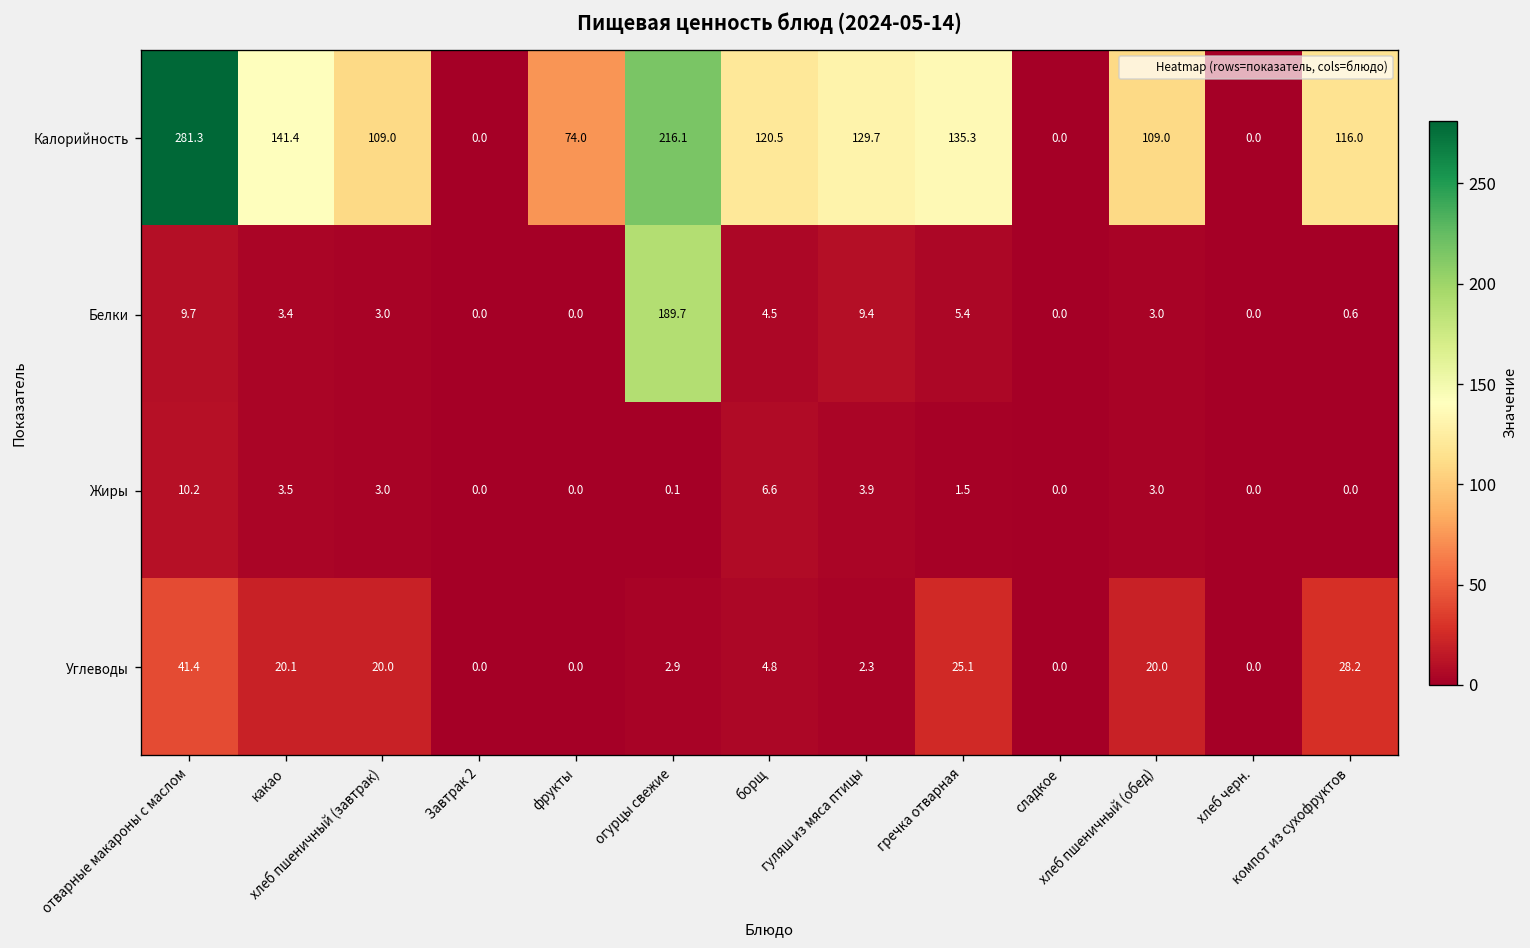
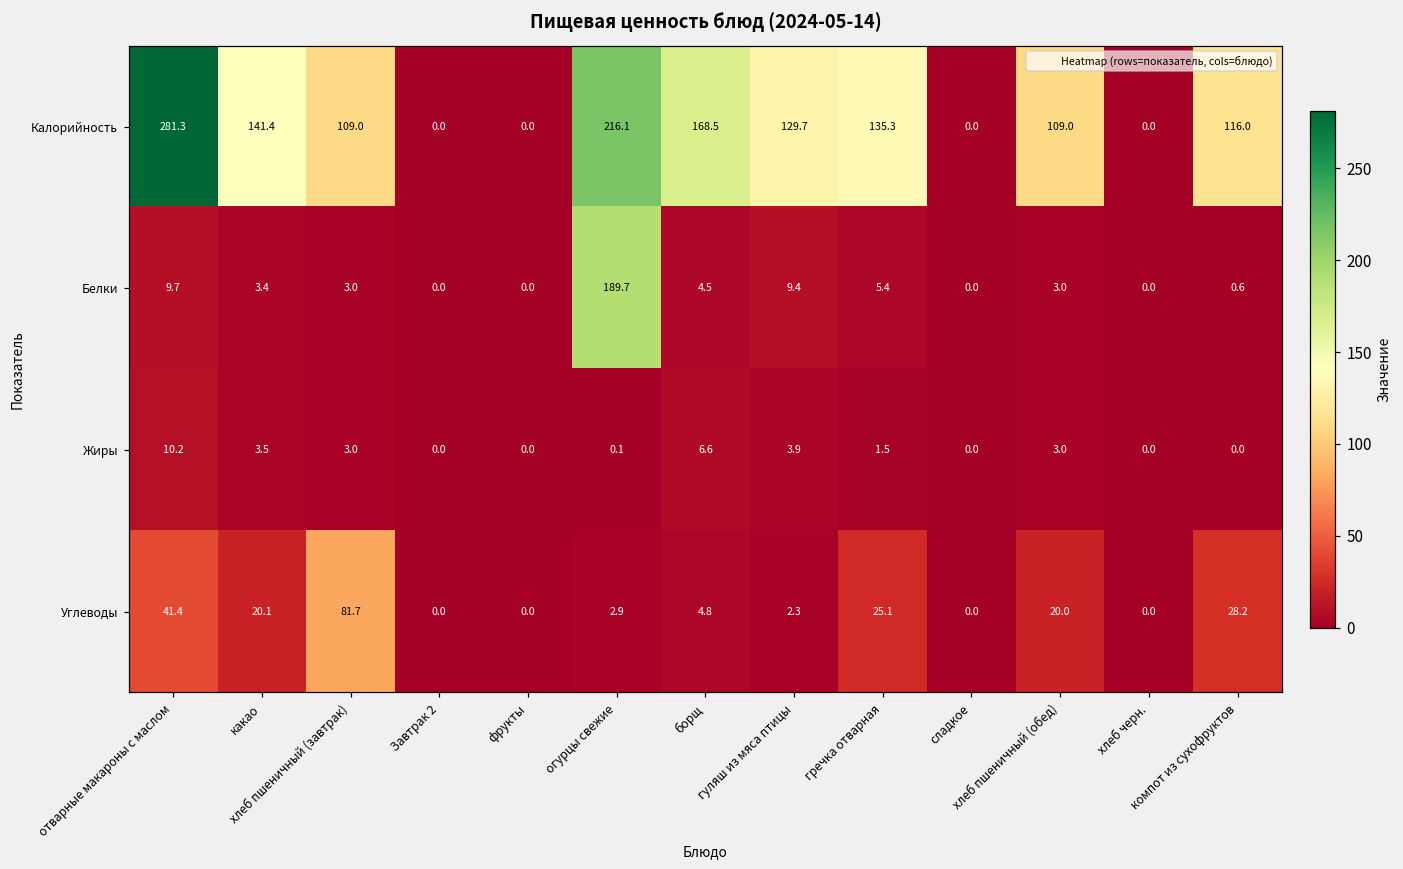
  {
    "Калорийность": {
      "отварные макароны с маслом": 281.3,
      "какао": 141.4,
      "хлеб пшеничный (завтрак)": 109.0,
      "Завтрак 2": 0.0,
-     "фрукты": 74.0,
+     "фрукты": 0.0,
      "огурцы свежие": 216.1,
-     "борщ": 120.5,
+     "борщ": 168.5,
      "гуляш из мяса птицы": 129.7,
      "гречка отварная": 135.3,
      "сладкое": 0.0,
      "хлеб пшеничный (обед)": 109.0,
      "хлеб черн.": 0.0,
      "компот из сухофруктов": 116.0
    },
    "Белки": {
      "отварные макароны с маслом": 9.7,
      "какао": 3.4,
      "хлеб пшеничный (завтрак)": 3.0,
      "Завтрак 2": 0.0,
      "фрукты": 0.0,
      "огурцы свежие": 189.7,
      "борщ": 4.5,
      "гуляш из мяса птицы": 9.4,
      "гречка отварная": 5.4,
      "сладкое": 0.0,
      "хлеб пшеничный (обед)": 3.0,
      "хлеб черн.": 0.0,
      "компот из сухофруктов": 0.6
    },
    "Жиры": {
      "отварные макароны с маслом": 10.2,
      "какао": 3.5,
      "хлеб пшеничный (завтрак)": 3.0,
      "Завтрак 2": 0.0,
      "фрукты": 0.0,
      "огурцы свежие": 0.1,
      "борщ": 6.6,
      "гуляш из мяса птицы": 3.9,
      "гречка отварная": 1.5,
      "сладкое": 0.0,
      "хлеб пшеничный (обед)": 3.0,
      "хлеб черн.": 0.0,
      "компот из сухофруктов": 0.0
    },
    "Углеводы": {
      "отварные макароны с маслом": 41.4,
      "какао": 20.1,
-     "хлеб пшеничный (завтрак)": 20.0,
+     "хлеб пшеничный (завтрак)": 81.7,
      "Завтрак 2": 0.0,
      "фрукты": 0.0,
      "огурцы свежие": 2.9,
      "борщ": 4.8,
      "гуляш из мяса птицы": 2.3,
      "гречка отварная": 25.1,
      "сладкое": 0.0,
      "хлеб пшеничный (обед)": 20.0,
      "хлеб черн.": 0.0,
      "компот из сухофруктов": 28.2
    }
  }
